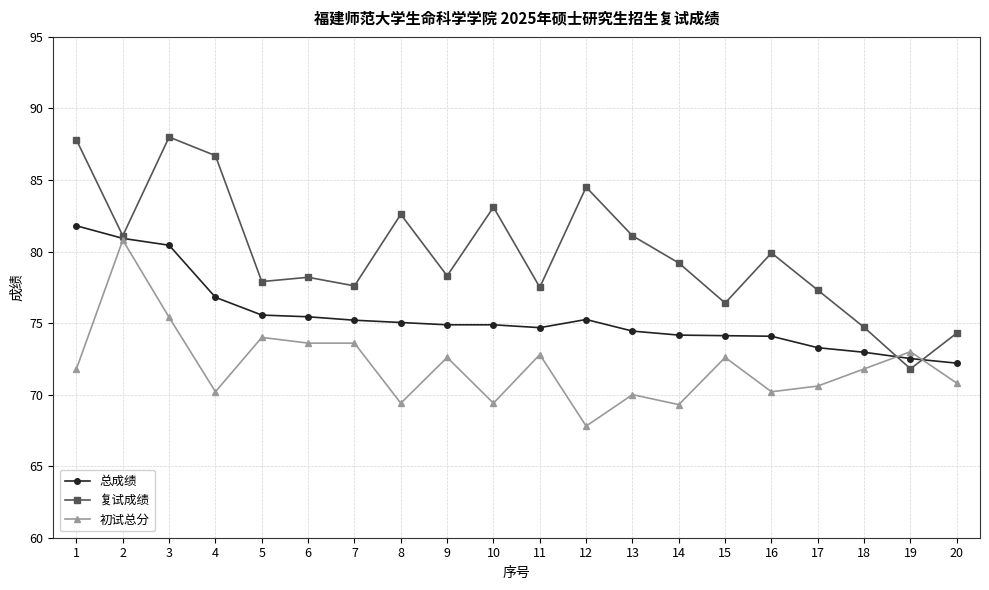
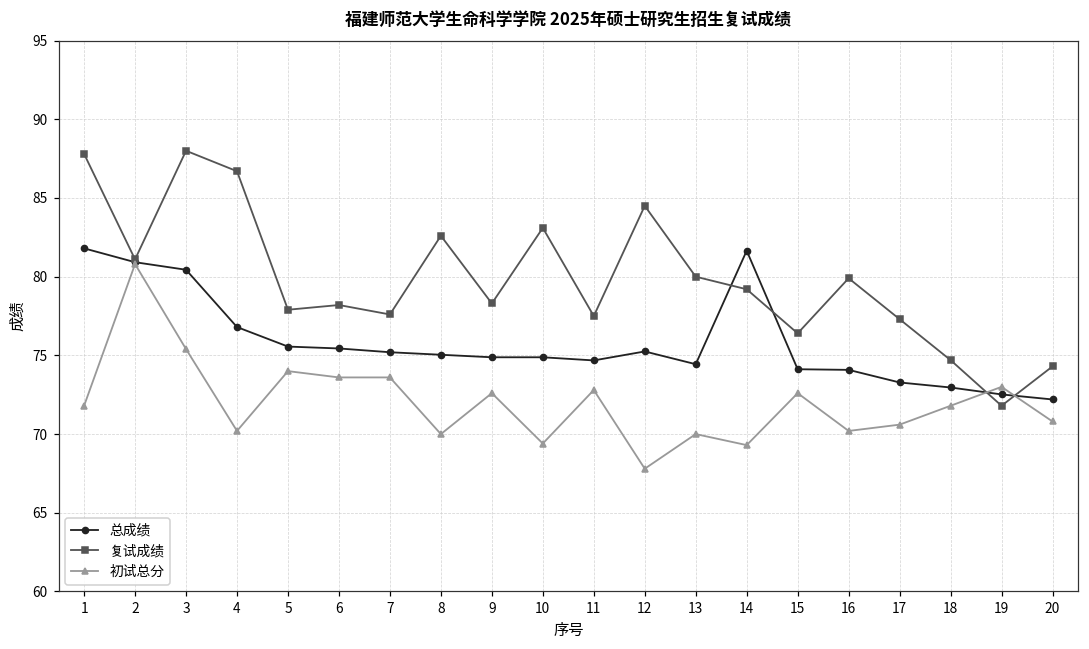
  {
    "总成绩": {
      "1": 81.8,
      "3": 80.4,
      "4": 76.8,
      "5": 75.6,
      "6": 75.4,
      "7": 75.2,
      "8": 75.0,
      "9": 74.9,
      "10": 74.9,
      "11": 74.7,
      "12": 75.3,
      "13": 74.4,
-     "14": 74.2,
+     "14": 81.7,
      "15": 74.1,
      "16": 74.1,
      "17": 73.3,
      "18": 73.0,
      "19": 72.5,
      "20": 72.2
    },
    "复试成绩": {
      "1": 87.8,
      "2": 81.1,
      "3": 88.0,
      "4": 86.7,
      "5": 77.9,
      "6": 78.2,
      "7": 77.6,
      "8": 82.6,
      "9": 78.3,
      "10": 83.1,
      "11": 77.5,
      "12": 84.5,
-     "13": 81.1,
+     "13": 80.0,
      "14": 79.2,
      "15": 76.4,
      "16": 79.9,
      "17": 77.3,
      "18": 74.7,
      "19": 71.8,
      "20": 74.3
    },
    "初试总分": {
      "1": 71.8,
      "3": 75.4,
      "4": 70.2,
      "5": 74.0,
      "6": 73.6,
      "7": 73.6,
-     "8": 69.4,
+     "8": 70.0,
      "9": 72.6,
      "10": 69.4,
      "11": 72.8,
      "12": 67.8,
      "13": 70.0,
      "14": 69.3,
      "15": 72.6,
      "16": 70.2,
      "17": 70.6,
      "18": 71.8,
      "19": 73.0,
      "20": 70.8
    }
  }
